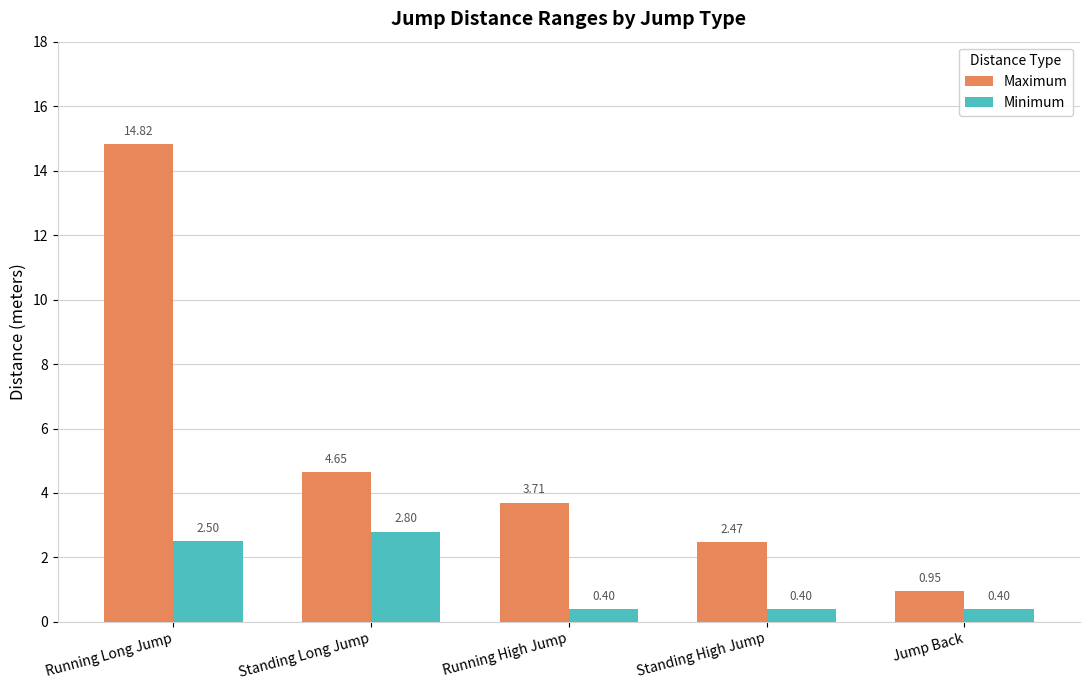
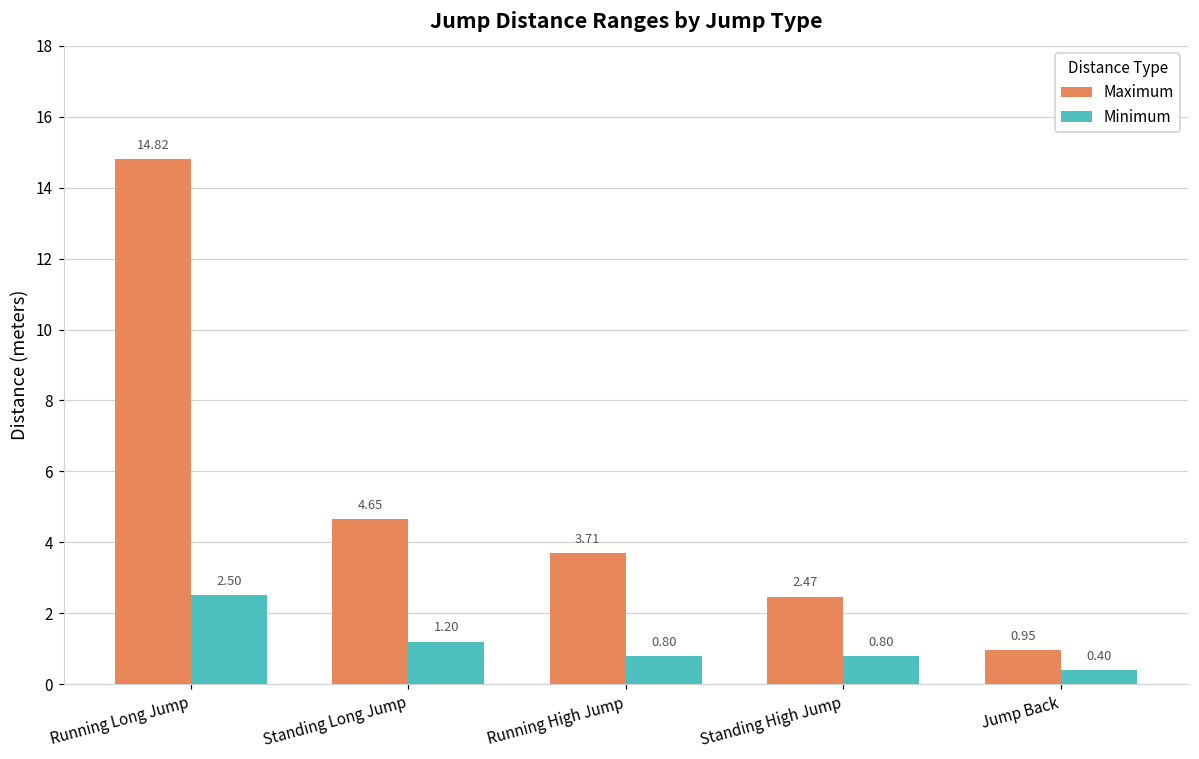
  {
    "Maximum": {
      "Running Long Jump": 14.82,
      "Standing Long Jump": 4.65,
      "Running High Jump": 3.71,
      "Standing High Jump": 2.47,
      "Jump Back": 0.95
    },
    "Minimum": {
      "Running Long Jump": 2.50,
-     "Standing Long Jump": 2.80,
-     "Running High Jump": 0.40,
-     "Standing High Jump": 0.40,
+     "Standing Long Jump": 1.20,
+     "Running High Jump": 0.80,
+     "Standing High Jump": 0.80,
      "Jump Back": 0.40
    }
  }
